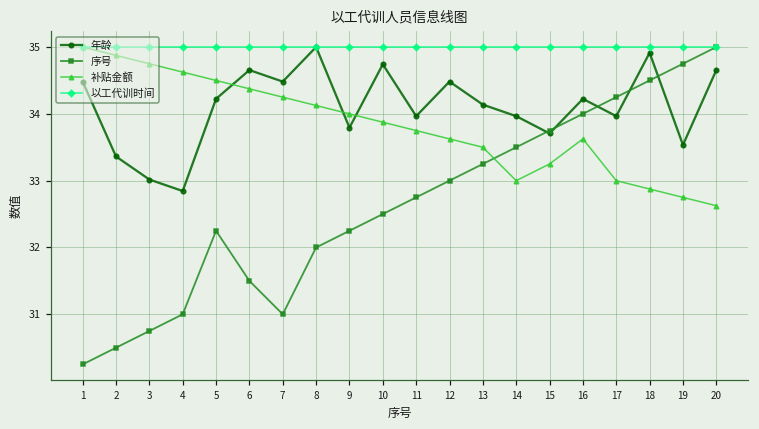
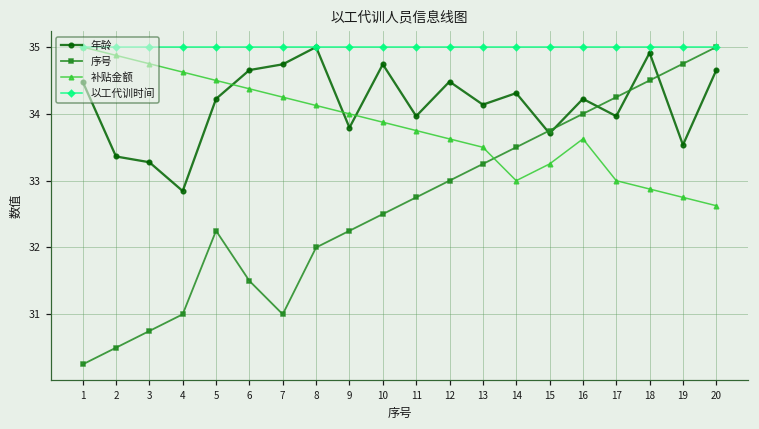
  {
    "年龄": {
      "2": 33.4,
-     "3": 33.0,
+     "3": 33.3,
      "4": 32.8,
      "5": 34.2,
      "6": 34.7,
-     "7": 34.5,
+     "7": 34.7,
      "9": 33.8,
      "10": 34.7,
      "11": 34.0,
      "12": 34.5,
      "13": 34.1,
-     "14": 34.0,
+     "14": 34.3,
      "15": 33.7,
      "16": 34.2,
      "17": 34.0,
      "18": 34.9,
      "19": 33.5,
      "20": 34.7
    },
    "序号": {
      "1": 30.3,
      "2": 30.5,
      "3": 30.8,
      "4": 31.0,
      "5": 32.3,
      "6": 31.5,
      "7": 31.0,
      "8": 32.0,
      "9": 32.3,
      "10": 32.5,
      "11": 32.8,
      "12": 33.0,
      "13": 33.3,
      "14": 33.5,
      "15": 33.8,
      "16": 34.0,
      "17": 34.3,
      "18": 34.5,
      "19": 34.8
    },
    "补贴金额": {
      "4": 34.6,
      "5": 34.5,
      "6": 34.4,
      "7": 34.3,
      "8": 34.1,
      "9": 34.0,
      "10": 33.9,
      "11": 33.8,
      "12": 33.6,
      "13": 33.5,
      "14": 33.0,
      "15": 33.3,
      "16": 33.6,
      "17": 33.0,
      "18": 32.9,
      "19": 32.8,
      "20": 32.6
    },
    "以工代训时间": {
      "4": 35.0,
      "5": 35.0,
      "6": 35.0,
      "7": 35.0,
      "9": 35.0,
      "10": 35.0,
      "11": 35.0,
      "12": 35.0,
      "13": 35.0,
      "14": 35.0,
      "15": 35.0,
      "16": 35.0,
      "17": 35.0,
      "18": 35.0,
      "19": 35.0
    }
  }
